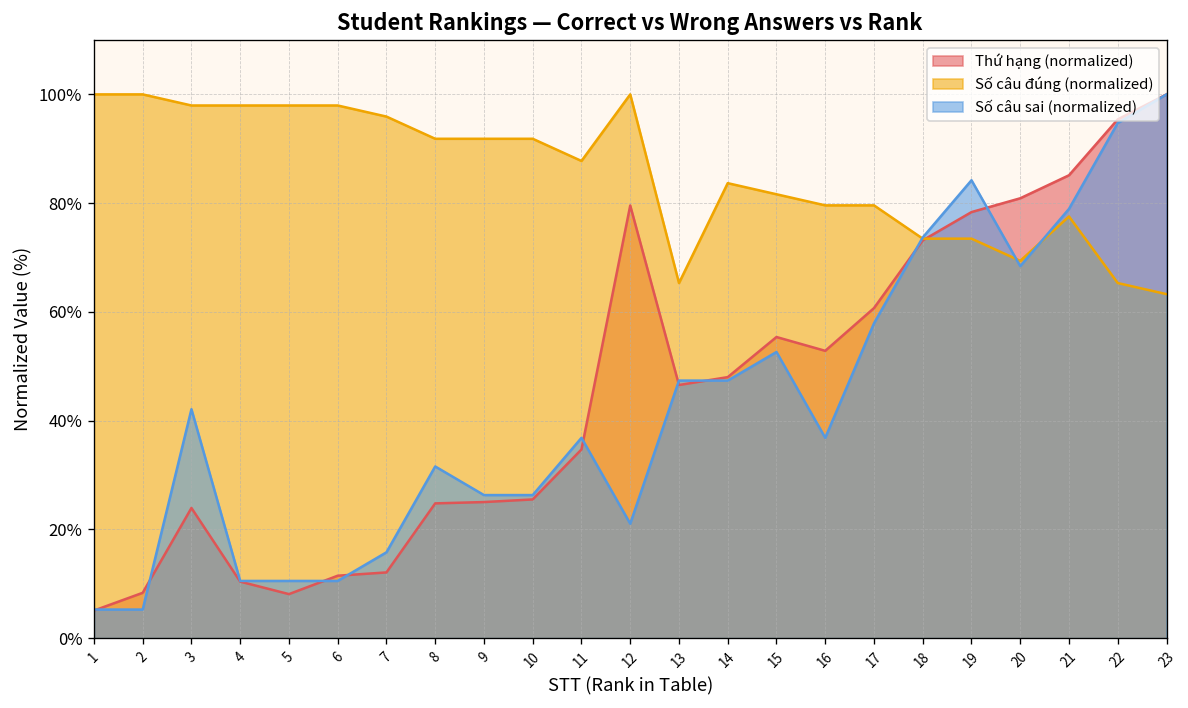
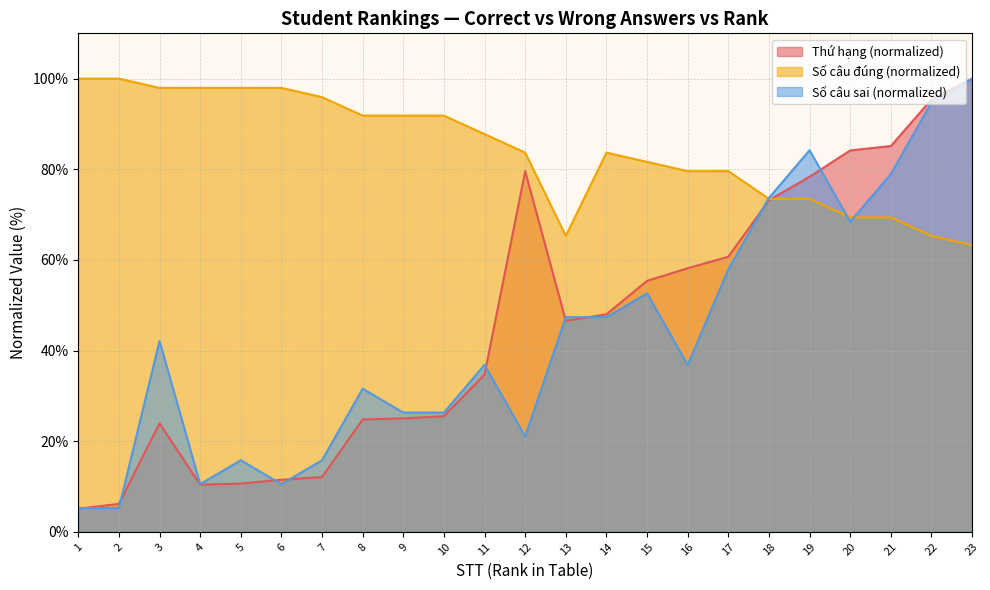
  {
    "Thứ hạng (normalized)": {
-     "2": "8%",
+     "2": "6%",
      "3": "24%",
-     "5": "8%",
+     "5": "11%",
      "6": "11%",
      "7": "12%",
      "8": "25%",
      "9": "25%",
      "10": "26%",
      "11": "35%",
      "12": "80%",
      "13": "47%",
      "14": "48%",
      "15": "55%",
-     "16": "53%",
+     "16": "58%",
      "17": "61%",
      "19": "78%",
-     "20": "81%",
+     "20": "84%",
      "21": "85%"
    },
    "Số câu đúng (normalized)": {
      "1": "100%",
      "2": "100%",
      "3": "98%",
      "4": "98%",
      "5": "98%",
      "6": "98%",
      "7": "96%",
      "8": "92%",
      "9": "92%",
      "10": "92%",
      "11": "88%",
-     "12": "100%",
+     "12": "84%",
      "13": "65%",
      "14": "84%",
      "15": "82%",
      "16": "80%",
      "17": "80%",
      "19": "73%",
      "20": "69%",
-     "21": "78%",
+     "21": "69%",
      "22": "65%",
      "23": "63%"
    },
    "Số câu sai (normalized)": {
      "2": "5%",
      "3": "42%",
-     "5": "11%",
+     "5": "16%",
      "6": "11%",
      "7": "16%",
      "8": "32%",
      "9": "26%",
      "10": "26%",
      "11": "37%",
      "12": "21%",
      "13": "47%",
      "14": "47%",
      "15": "53%",
      "16": "37%",
      "17": "58%",
      "19": "84%",
      "20": "68%",
      "21": "79%"
    }
  }
